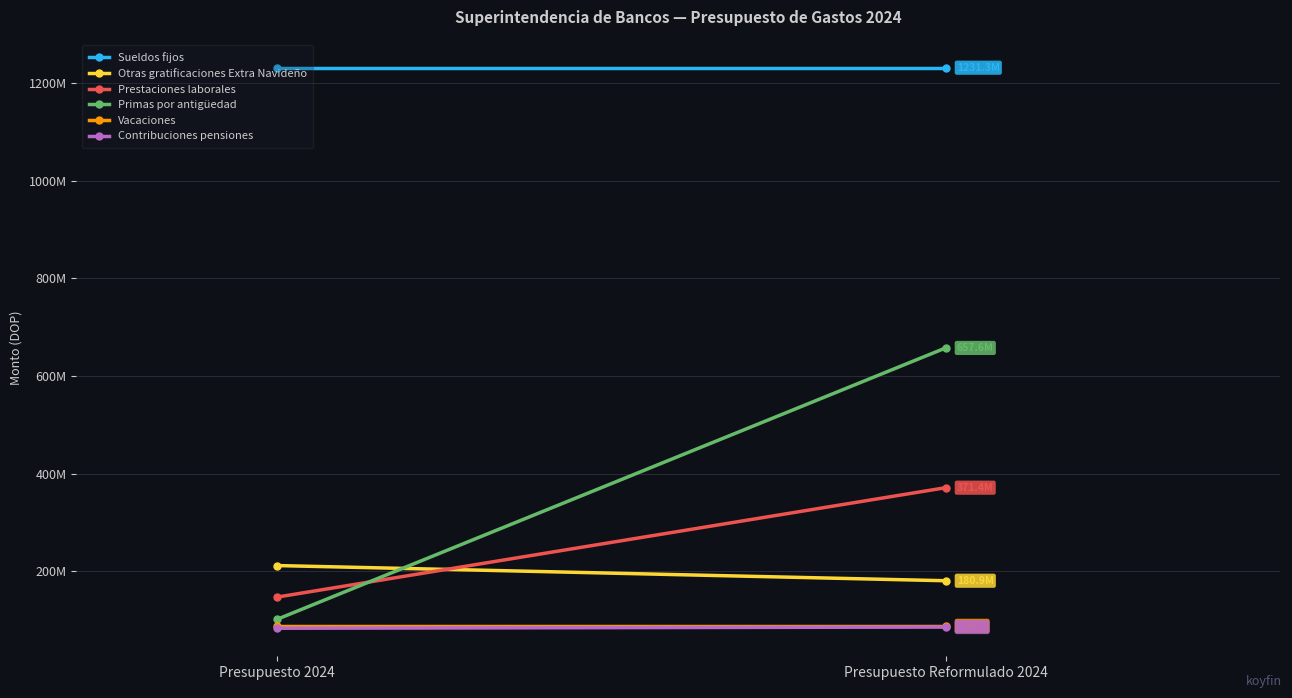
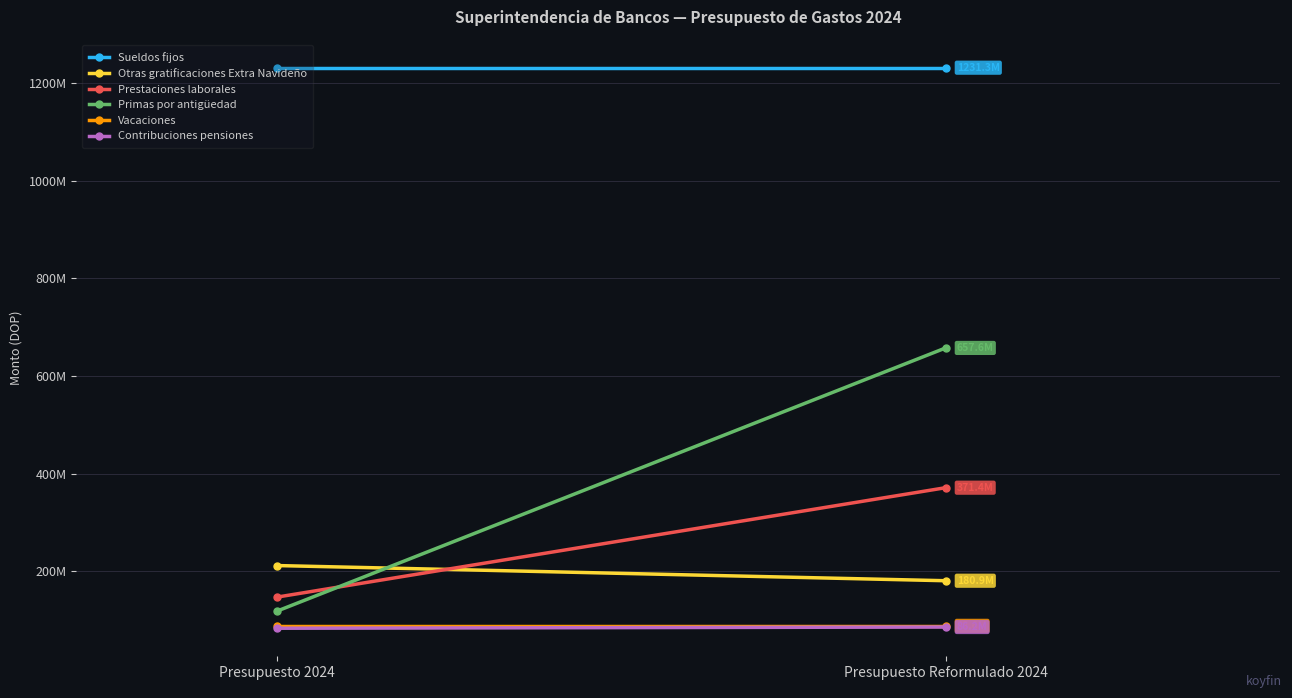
  {
    "Sueldos fijos": {
      "Presupuesto Reformulado 2024": 1230000000
    },
    "Otras gratificaciones Extra Navideño": {
      "Presupuesto 2024": 210000000,
      "Presupuesto Reformulado 2024": 180000000
    },
    "Prestaciones laborales": {
      "Presupuesto 2024": 150000000,
      "Presupuesto Reformulado 2024": 370000000
    },
    "Primas por antigüedad": {
-     "Presupuesto 2024": 100000000,
+     "Presupuesto 2024": 120000000,
      "Presupuesto Reformulado 2024": 660000000
    }
  }
